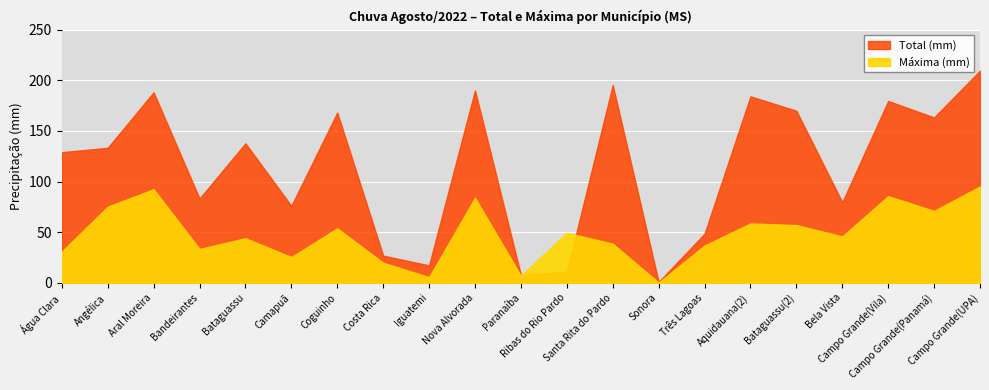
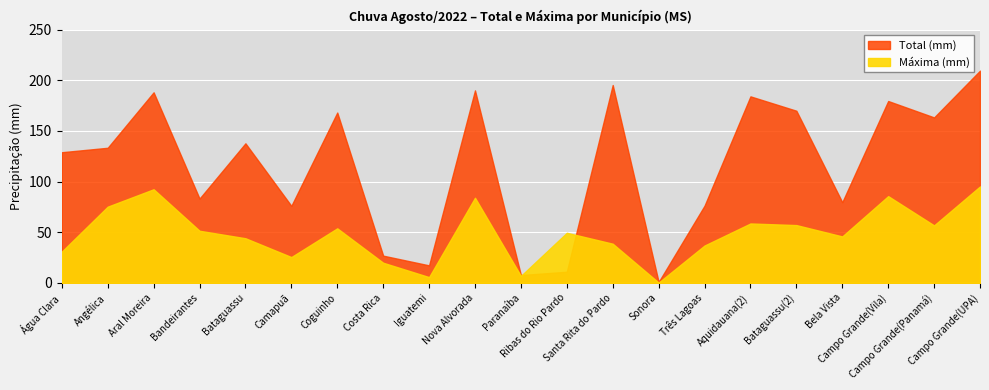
  {
    "Total (mm)": {
      "Água Clara": 129,
      "Angélica": 133,
      "Aral Moreira": 188,
      "Bandeirantes": 83,
      "Bataguassu": 138,
      "Camapuã": 76,
      "Coguinho": 168,
      "Costa Rica": 27,
      "Iguatemi": 17,
      "Nova Alvorada": 190,
      "Ribas do Rio Pardo": 11,
      "Santa Rita do Pardo": 195,
-     "Três Lagoas": 49,
+     "Três Lagoas": 76,
      "Aquidauana(2)": 184,
      "Bataguassu(2)": 170,
      "Bela Vista": 80,
      "Campo Grande(Vila)": 180,
      "Campo Grande(Panamá)": 163,
      "Campo Grande(UPA)": 210
    },
    "Máxima (mm)": {
      "Água Clara": 31,
      "Angélica": 75,
      "Aral Moreira": 92,
-     "Bandeirantes": 33,
+     "Bandeirantes": 51,
      "Bataguassu": 44,
      "Camapuã": 25,
      "Coguinho": 54,
      "Costa Rica": 20,
      "Iguatemi": 6,
      "Nova Alvorada": 84,
      "Ribas do Rio Pardo": 49,
      "Santa Rita do Pardo": 39,
      "Três Lagoas": 37,
      "Aquidauana(2)": 59,
      "Bataguassu(2)": 57,
      "Bela Vista": 46,
      "Campo Grande(Vila)": 86,
-     "Campo Grande(Panamá)": 71,
+     "Campo Grande(Panamá)": 57,
      "Campo Grande(UPA)": 95
    }
  }
